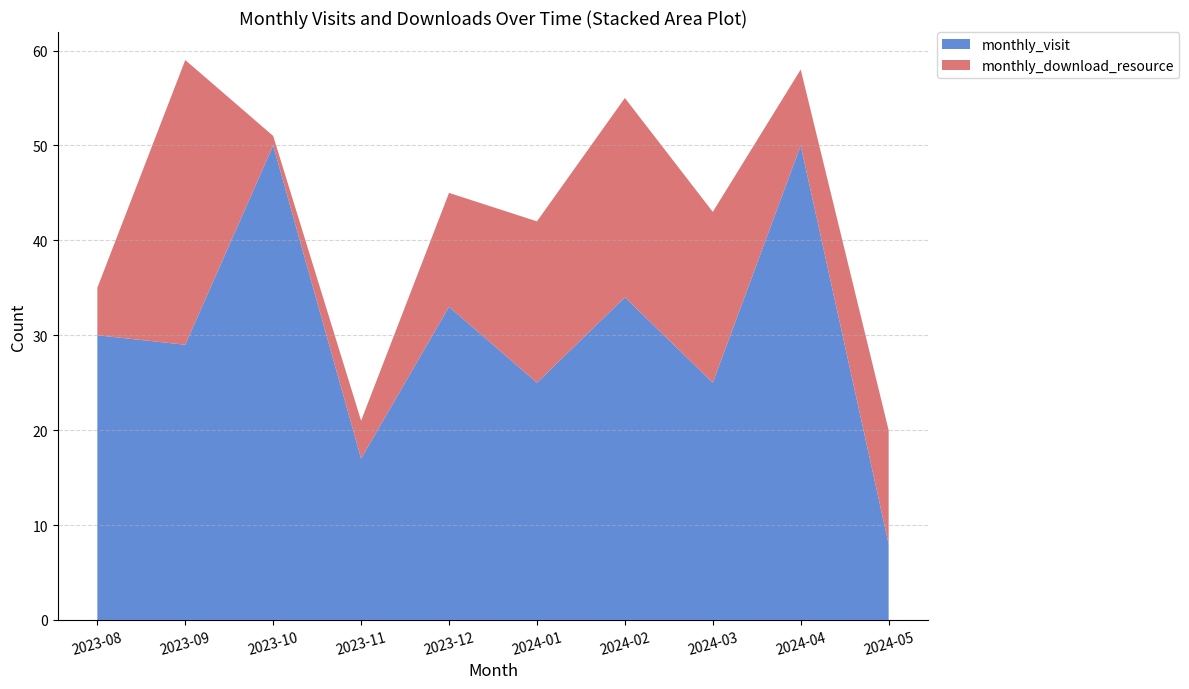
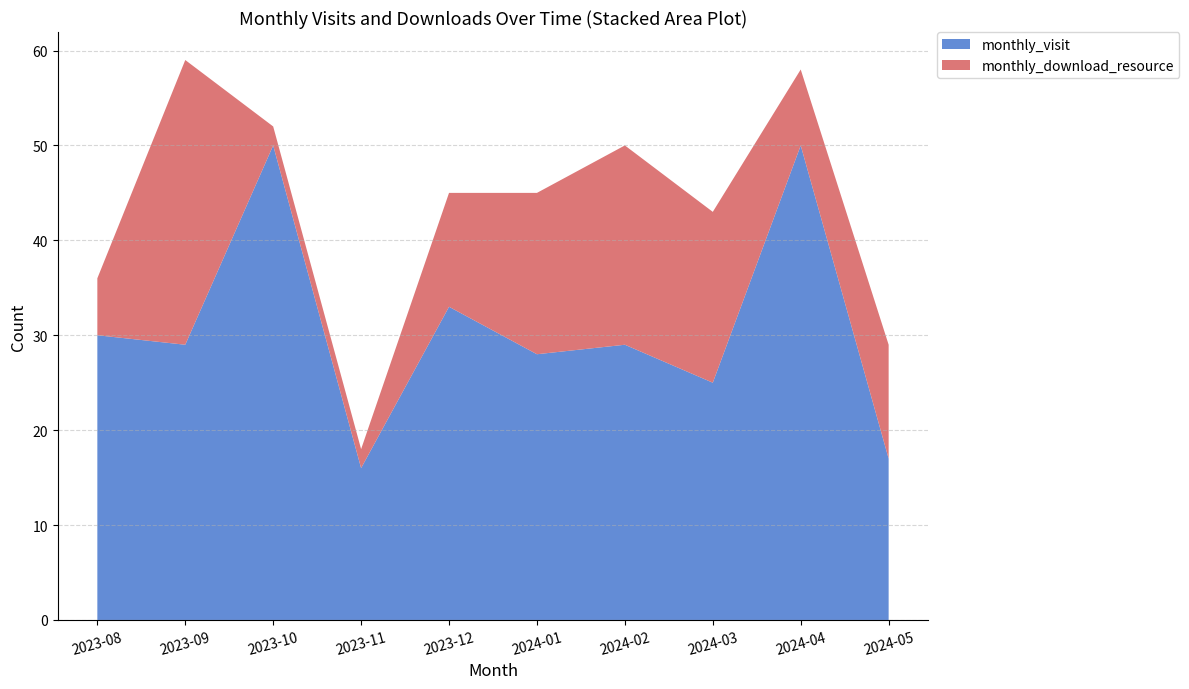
  {
    "monthly_visit": {
      "2023-08": 30,
      "2023-09": 29,
      "2023-10": 50,
-     "2023-11": 17,
+     "2023-11": 16,
      "2023-12": 33,
-     "2024-01": 25,
-     "2024-02": 34,
+     "2024-01": 28,
+     "2024-02": 29,
      "2024-03": 25,
      "2024-04": 50,
-     "2024-05": 8
+     "2024-05": 17
    },
    "monthly_download_resource": {
-     "2023-08": 5,
+     "2023-08": 6,
      "2023-09": 30,
-     "2023-10": 1,
-     "2023-11": 4,
+     "2023-10": 2,
+     "2023-11": 2,
      "2023-12": 12,
      "2024-01": 17,
      "2024-02": 21,
      "2024-03": 18,
      "2024-04": 8,
      "2024-05": 12
    }
  }
